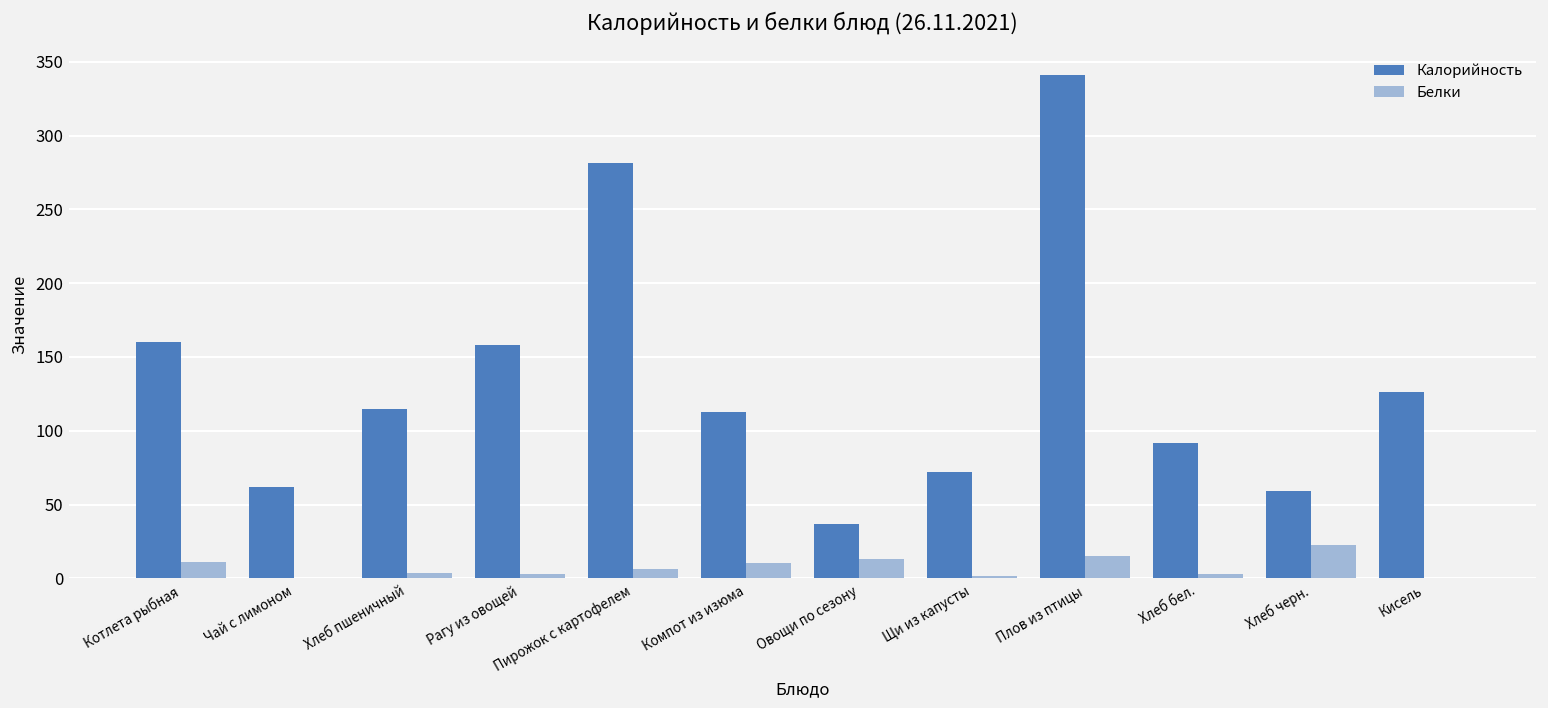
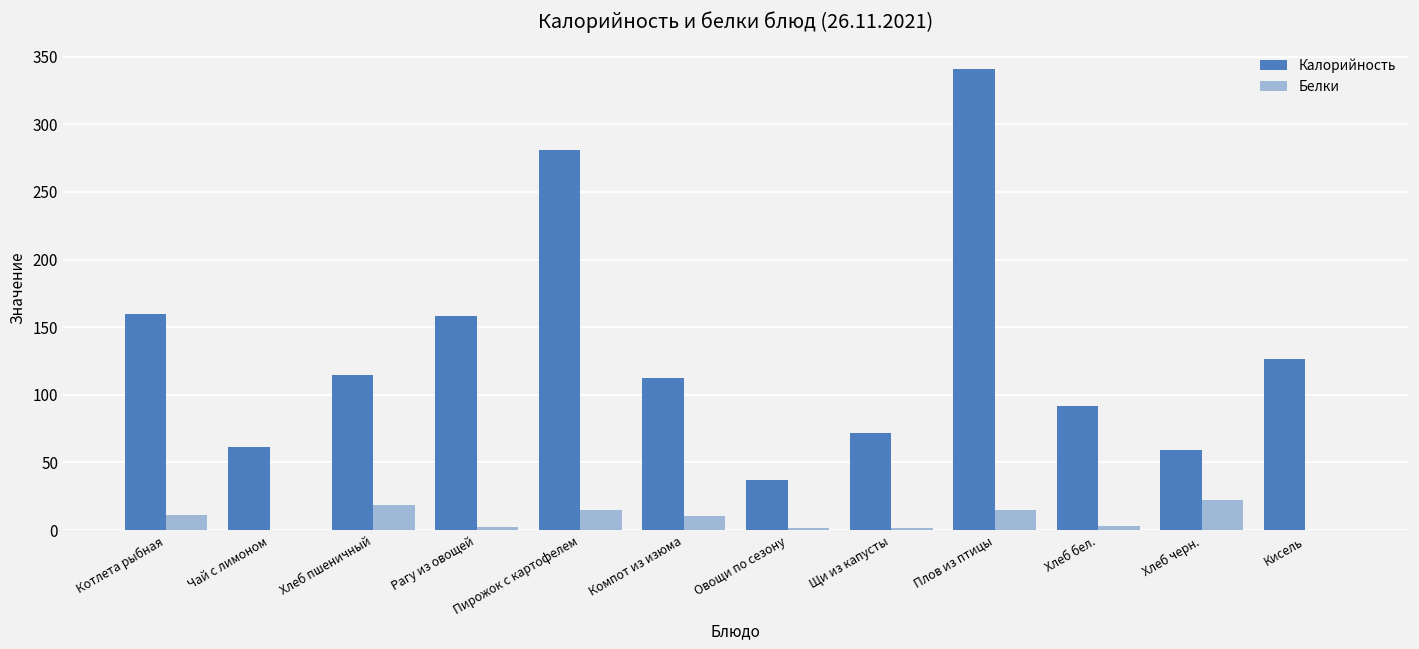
  {
    "Калорийность": {
      "Котлета рыбная": 160,
      "Чай с лимоном": 62,
      "Хлеб пшеничный": 115,
      "Рагу из овощей": 158,
      "Пирожок с картофелем": 281,
      "Компот из изюма": 113,
      "Овощи по сезону": 37,
      "Щи из капусты": 72,
      "Плов из птицы": 341,
      "Хлеб бел.": 92,
      "Хлеб черн.": 59,
      "Кисель": 127
    },
    "Белки": {
      "Котлета рыбная": 11,
      "Чай с лимоном": 0,
-     "Хлеб пшеничный": 4,
+     "Хлеб пшеничный": 19,
      "Рагу из овощей": 3,
-     "Пирожок с картофелем": 7,
+     "Пирожок с картофелем": 15,
      "Компот из изюма": 11,
-     "Овощи по сезону": 13,
+     "Овощи по сезону": 1,
      "Плов из птицы": 15,
      "Хлеб бел.": 3,
      "Хлеб черн.": 22,
      "Кисель": 0
    }
  }
